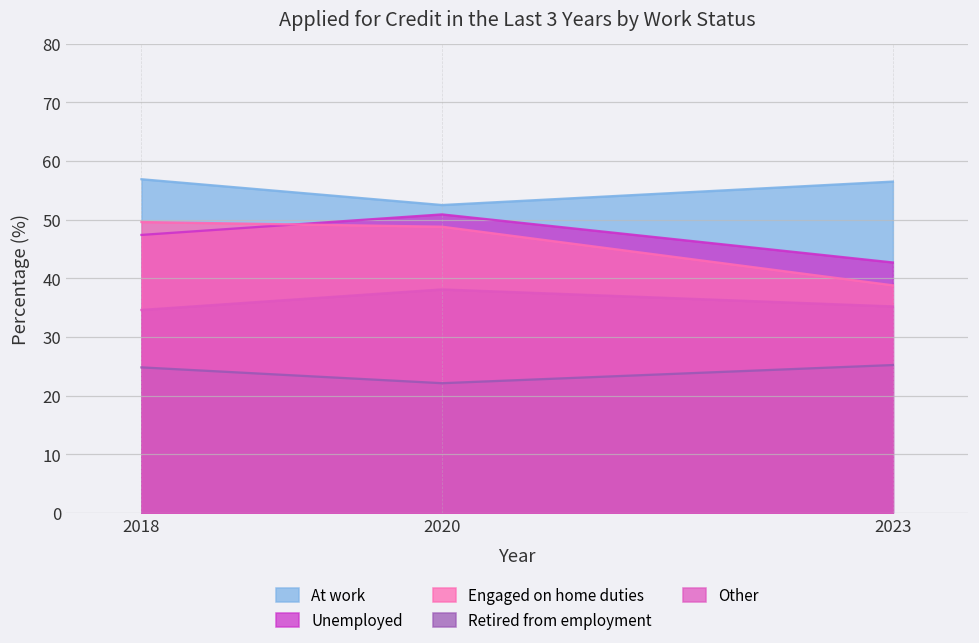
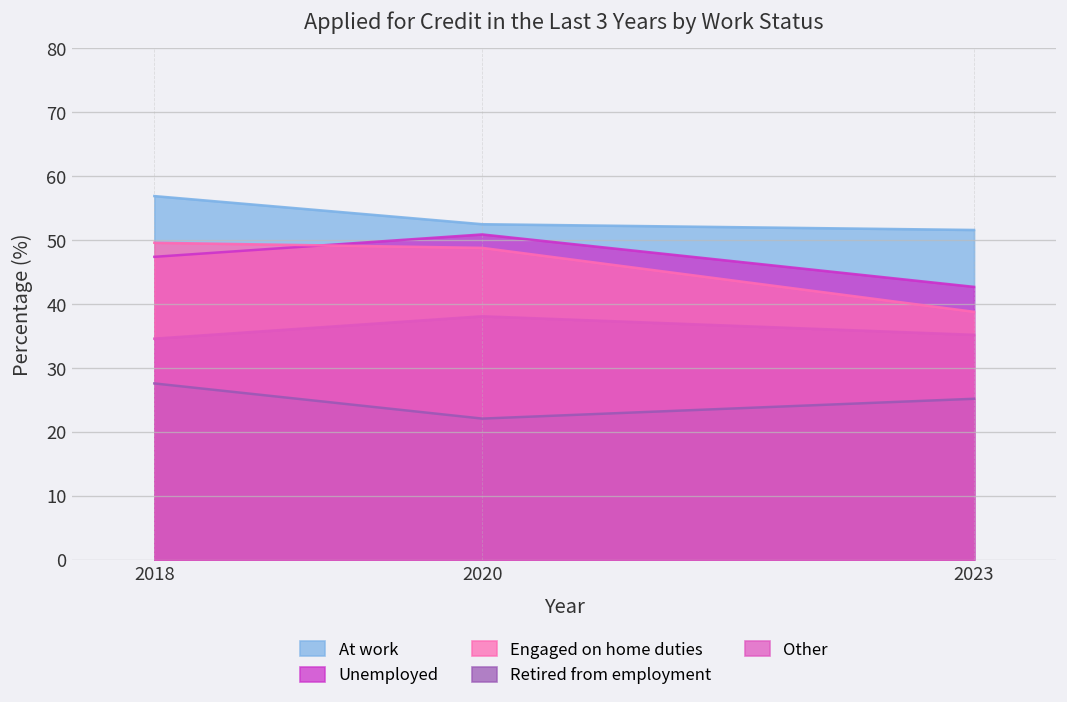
  {
    "At work": {
      "2018": 57,
      "2020": 53,
-     "2023": 57
+     "2023": 52
    },
    "Retired from employment": {
-     "2018": 25,
+     "2018": 28,
      "2020": 22,
      "2023": 25
    }
  }
